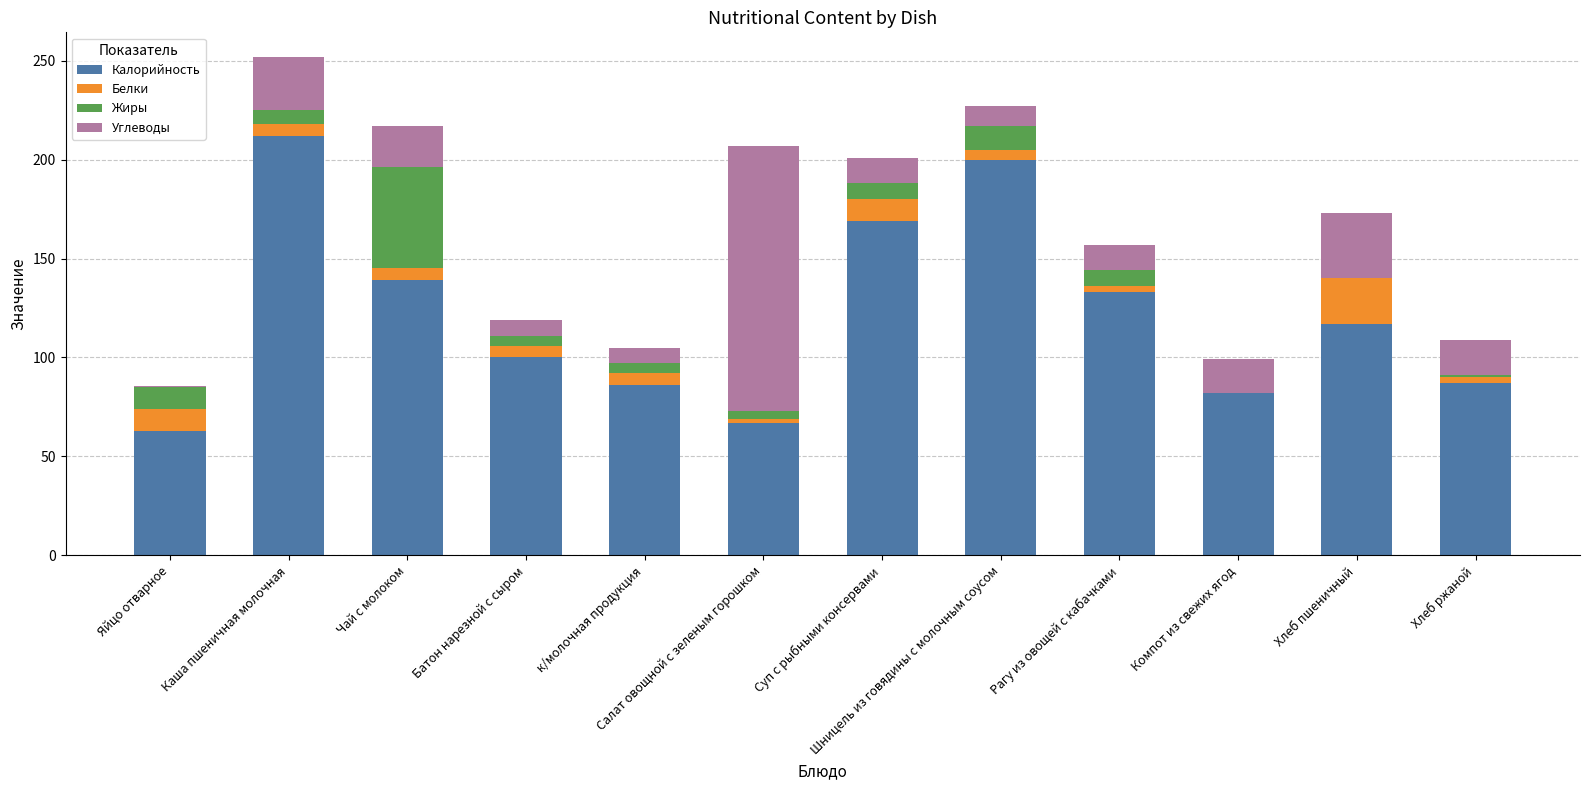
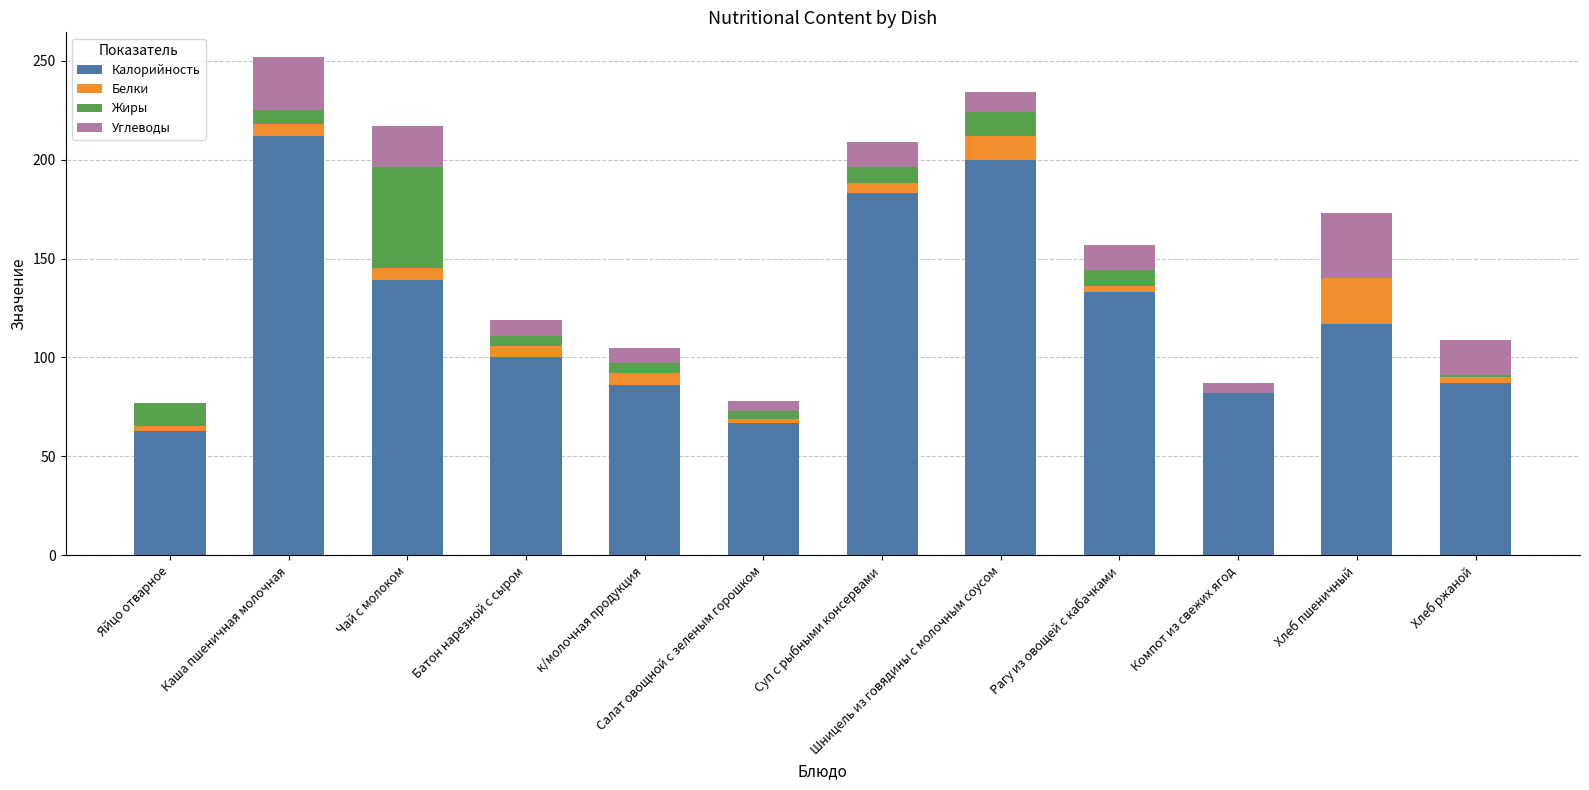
  {
    "Калорийность": {
      "Яйцо отварное": 63,
      "Каша пшеничная молочная": 212,
      "Чай с молоком": 139,
      "Батон нарезной с сыром": 100,
      "к/молочная продукция": 86,
      "Салат овощной с зеленым горошком": 67,
-     "Суп с рыбными консервами": 169,
+     "Суп с рыбными консервами": 183,
      "Шницель из говядины с молочным соусом": 200,
      "Рагу из овощей с кабачками": 133,
      "Компот из свежих ягод": 82,
      "Хлеб пшеничный": 117,
      "Хлеб ржаной": 87
    },
    "Белки": {
-     "Яйцо отварное": 11,
+     "Яйцо отварное": 3,
      "Каша пшеничная молочная": 6,
      "Чай с молоком": 6,
      "Батон нарезной с сыром": 6,
      "к/молочная продукция": 6,
      "Салат овощной с зеленым горошком": 2,
-     "Суп с рыбными консервами": 11,
-     "Шницель из говядины с молочным соусом": 5,
+     "Суп с рыбными консервами": 5,
+     "Шницель из говядины с молочным соусом": 12,
      "Рагу из овощей с кабачками": 3,
      "Компот из свежих ягод": 0,
      "Хлеб пшеничный": 23,
      "Хлеб ржаной": 3
    },
    "Жиры": {
      "Яйцо отварное": 11,
      "Каша пшеничная молочная": 7,
      "Чай с молоком": 51,
      "Батон нарезной с сыром": 5,
      "к/молочная продукция": 5,
      "Салат овощной с зеленым горошком": 4,
      "Суп с рыбными консервами": 8,
      "Шницель из говядины с молочным соусом": 12,
      "Рагу из овощей с кабачками": 8,
      "Компот из свежих ягод": 0,
      "Хлеб пшеничный": 0
    },
    "Углеводы": {
      "Каша пшеничная молочная": 27,
      "Чай с молоком": 21,
      "Батон нарезной с сыром": 8,
      "к/молочная продукция": 8,
-     "Салат овощной с зеленым горошком": 134,
+     "Салат овощной с зеленым горошком": 5,
      "Суп с рыбными консервами": 13,
      "Шницель из говядины с молочным соусом": 10,
      "Рагу из овощей с кабачками": 13,
-     "Компот из свежих ягод": 17,
+     "Компот из свежих ягод": 5,
      "Хлеб пшеничный": 33,
      "Хлеб ржаной": 18
    }
  }
